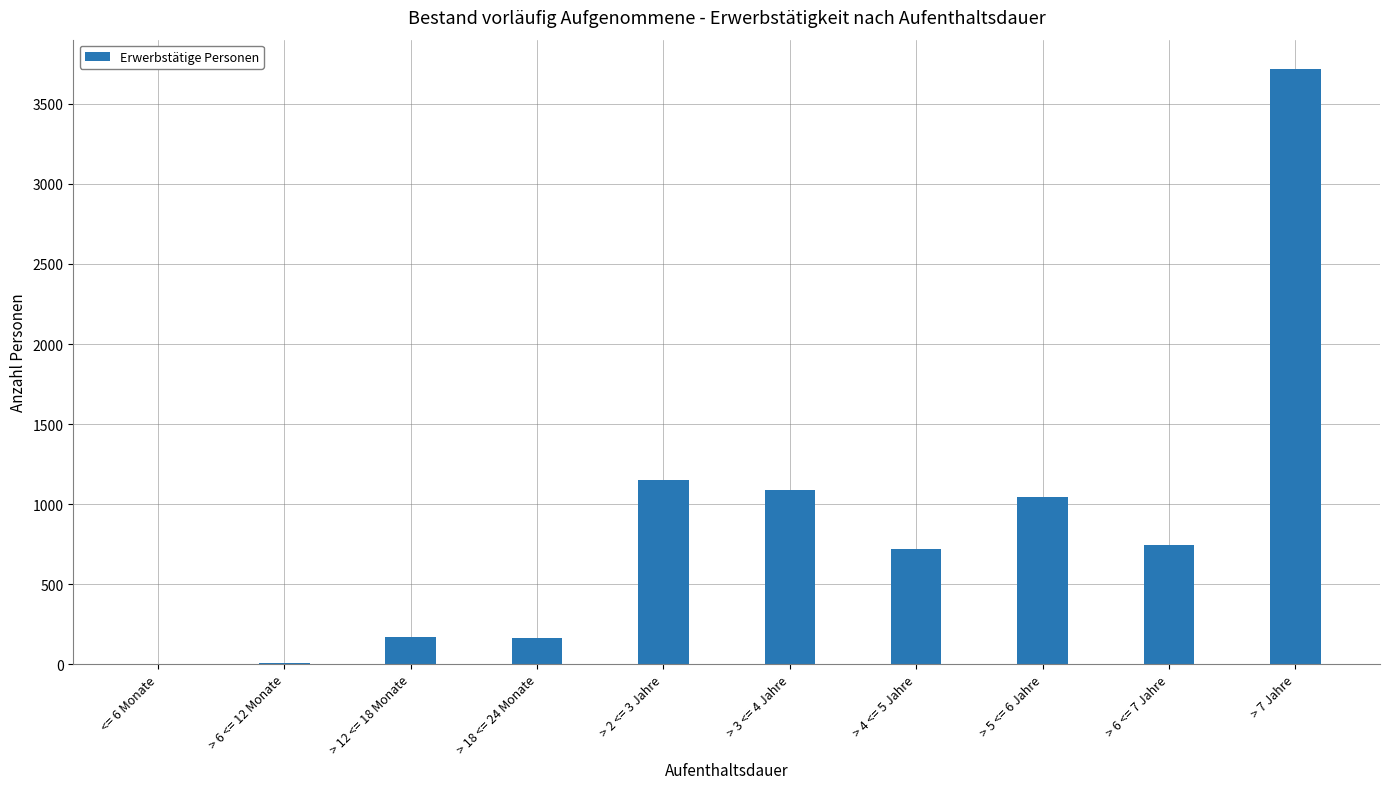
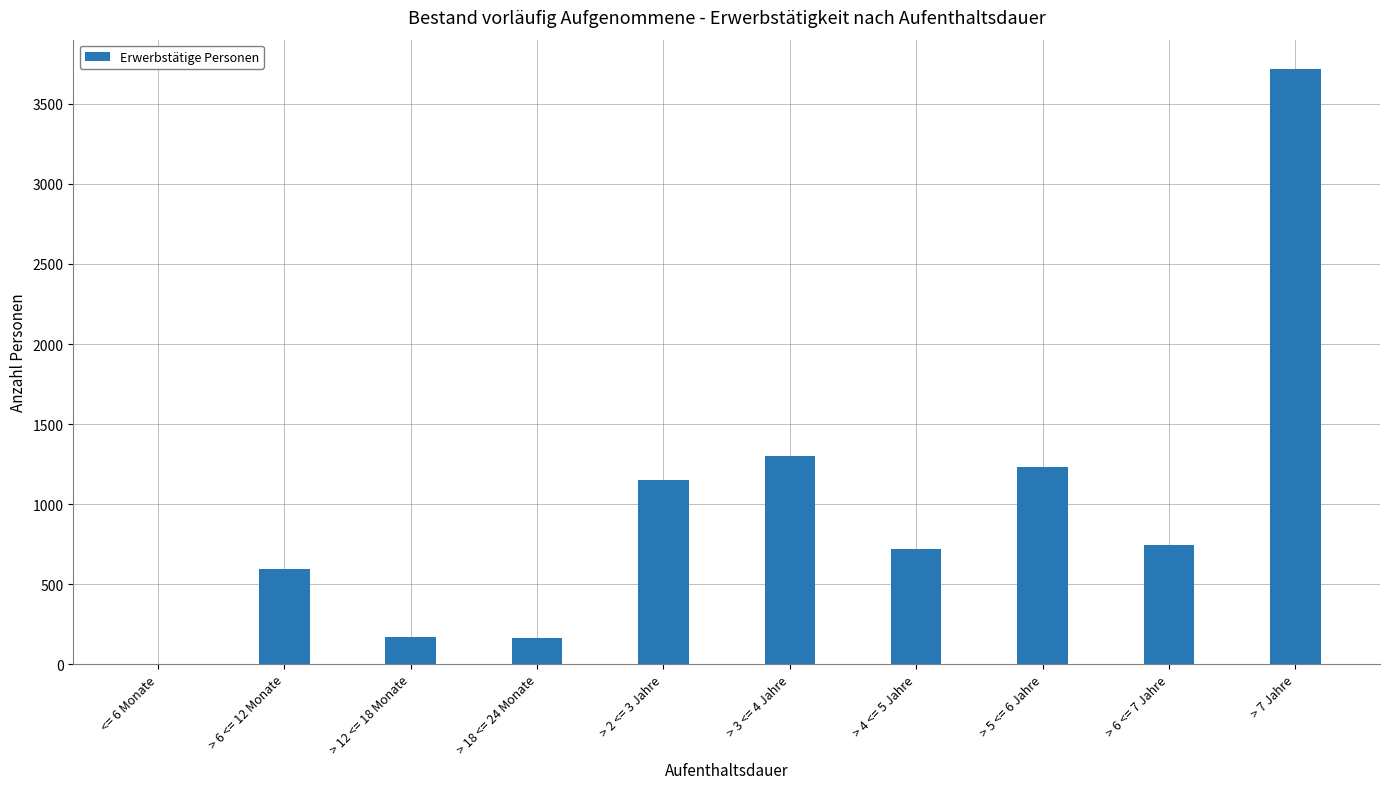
  {
    "<= 6 Monate": 0,
-   "> 6 <= 12 Monate": 0,
+   "> 6 <= 12 Monate": 600,
    "> 12 <= 18 Monate": 170,
    "> 18 <= 24 Monate": 160,
    "> 2 <= 3 Jahre": 1150,
-   "> 3 <= 4 Jahre": 1090,
+   "> 3 <= 4 Jahre": 1300,
    "> 4 <= 5 Jahre": 720,
-   "> 5 <= 6 Jahre": 1040,
+   "> 5 <= 6 Jahre": 1230,
    "> 6 <= 7 Jahre": 750,
    "> 7 Jahre": 3720
  }
